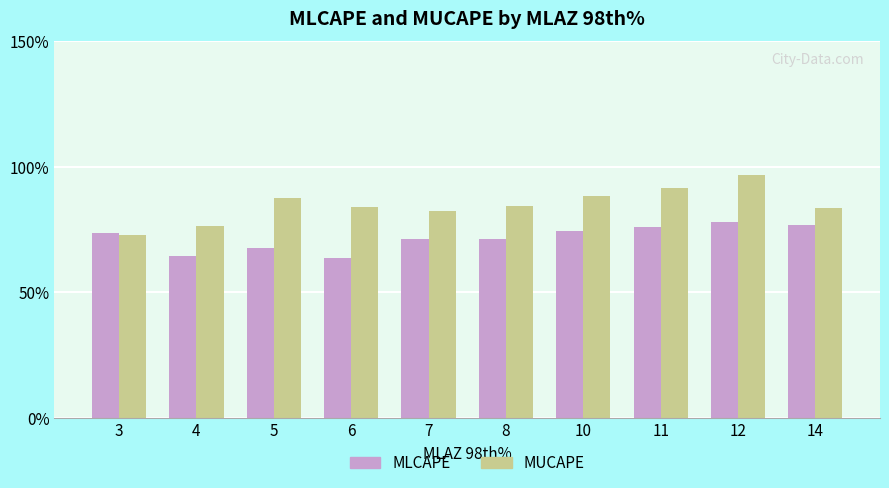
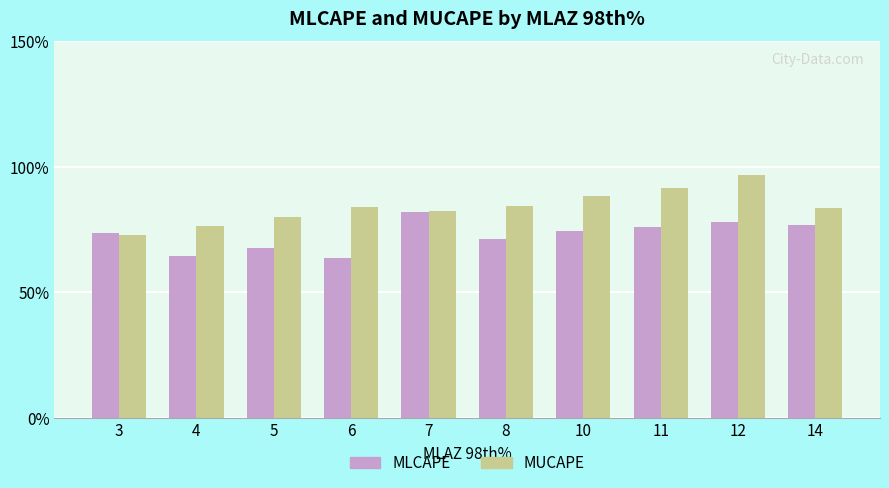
  {
    "MLCAPE": {
      "3": "74%",
      "4": "65%",
      "5": "68%",
      "6": "64%",
-     "7": "71%",
+     "7": "82%",
      "8": "71%",
      "10": "74%",
      "11": "76%",
      "12": "78%",
      "14": "77%"
    },
    "MUCAPE": {
      "3": "73%",
      "4": "76%",
-     "5": "87%",
+     "5": "80%",
      "6": "84%",
      "7": "82%",
      "8": "84%",
      "10": "88%",
      "11": "91%",
      "12": "97%",
      "14": "84%"
    }
  }
